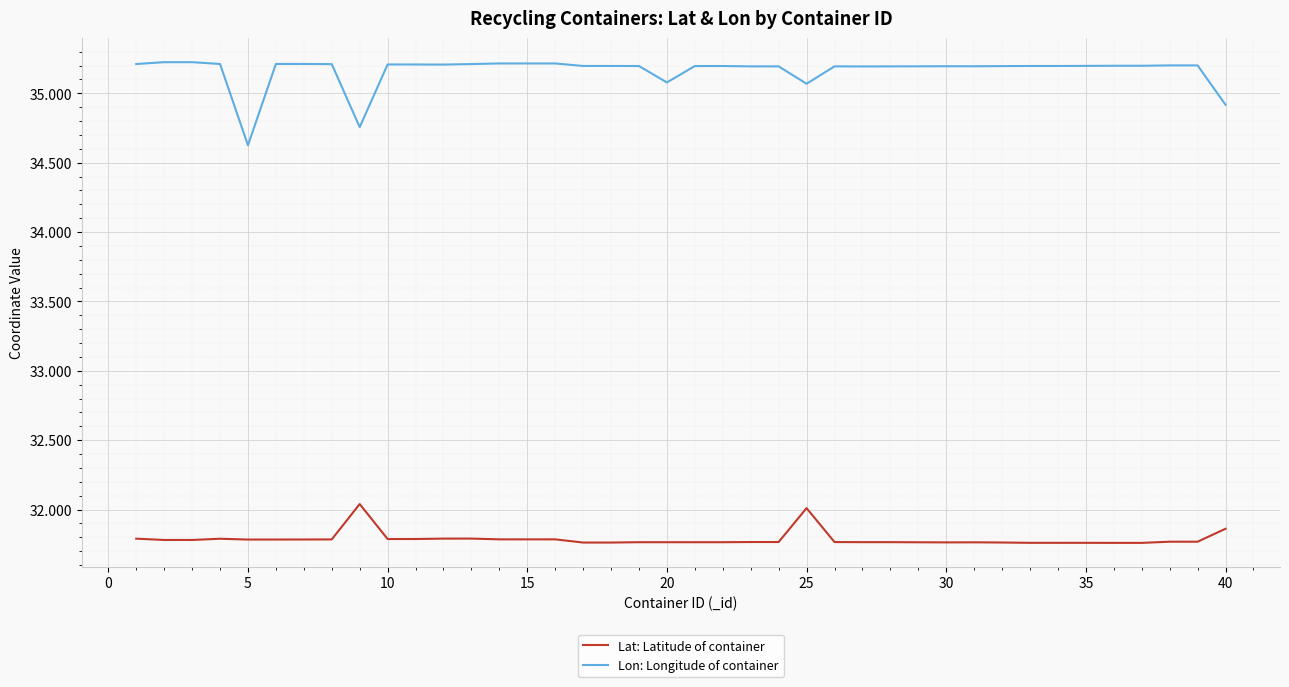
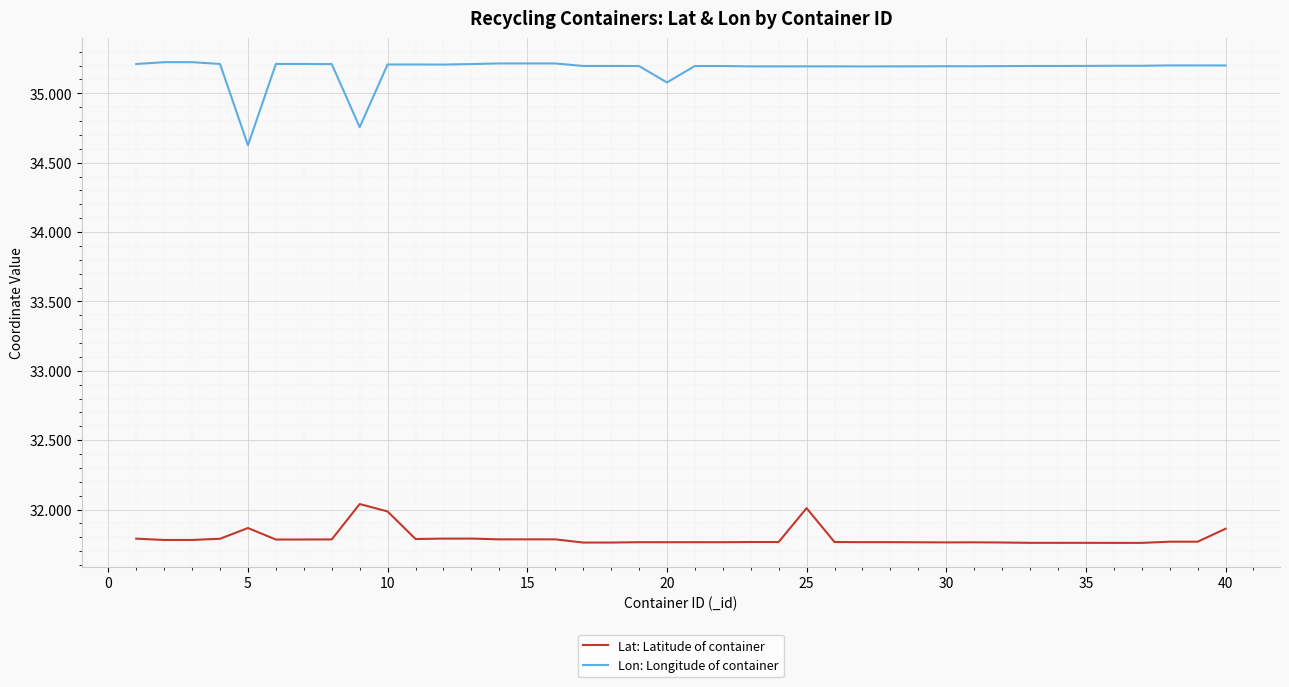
  {
    "Lat: Latitude of container": {
-     "5": 31.78,
-     "10": 31.79,
+     "5": 31.87,
+     "10": 31.99,
      "15": 31.79,
      "20": 31.76,
      "25": 32.01,
      "30": 31.76,
      "35": 31.76,
      "40": 31.86
    },
    "Lon: Longitude of container": {
      "5": 34.63,
      "10": 35.21,
      "15": 35.22,
      "20": 35.08,
-     "25": 35.07,
+     "25": 35.19,
      "30": 35.20,
      "35": 35.20,
-     "40": 34.92
+     "40": 35.20
    }
  }
